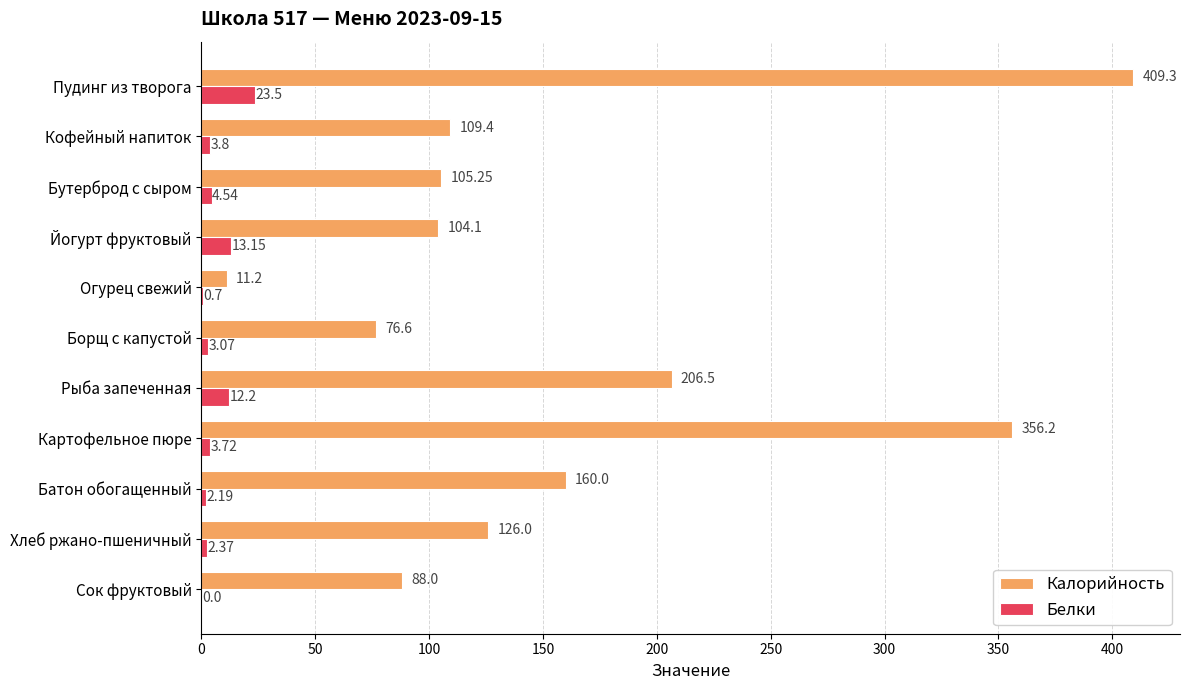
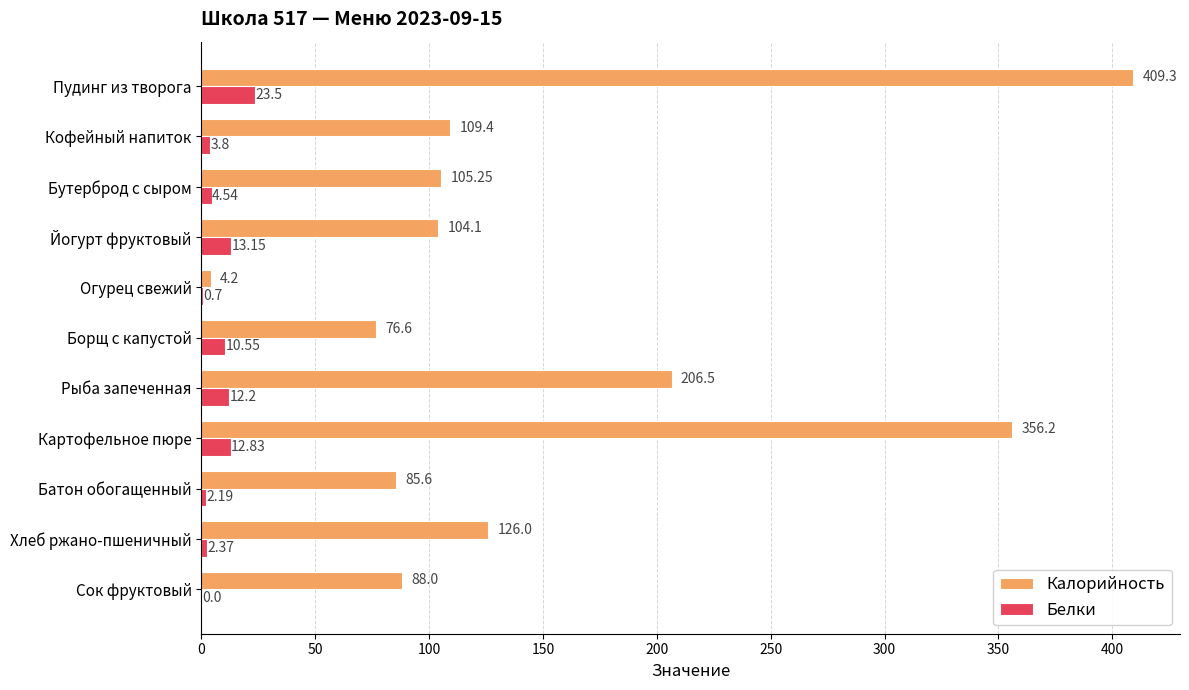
  {
    "Калорийность": {
      "Пудинг из творога": 409.3,
      "Кофейный напиток": 109.4,
      "Бутерброд с сыром": 105.25,
      "Йогурт фруктовый": 104.1,
-     "Огурец свежий": 11.2,
+     "Огурец свежий": 4.2,
      "Борщ с капустой": 76.6,
      "Рыба запеченная": 206.5,
      "Картофельное пюре": 356.2,
-     "Батон обогащенный": 160.0,
+     "Батон обогащенный": 85.6,
      "Хлеб ржано-пшеничный": 126.0,
      "Сок фруктовый": 88.0
    },
    "Белки": {
      "Пудинг из творога": 23.5,
      "Кофейный напиток": 3.8,
      "Бутерброд с сыром": 4.54,
      "Йогурт фруктовый": 13.15,
      "Огурец свежий": 0.7,
-     "Борщ с капустой": 3.07,
+     "Борщ с капустой": 10.55,
      "Рыба запеченная": 12.2,
-     "Картофельное пюре": 3.72,
+     "Картофельное пюре": 12.83,
      "Батон обогащенный": 2.19,
      "Хлеб ржано-пшеничный": 2.37,
      "Сок фруктовый": 0.0
    }
  }
